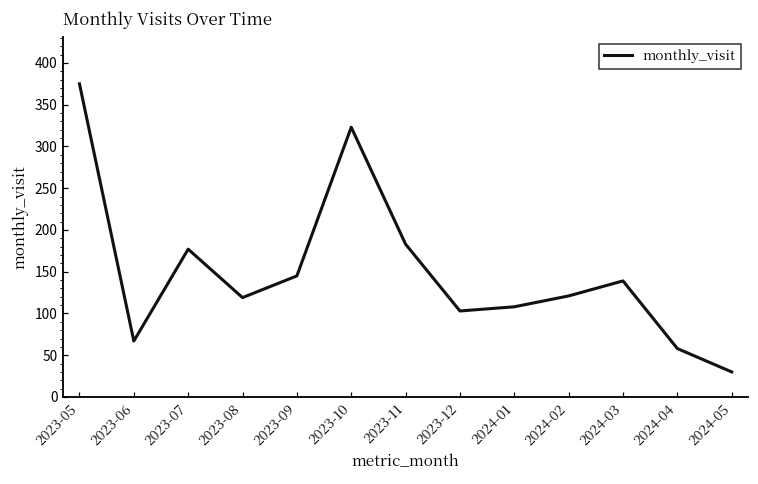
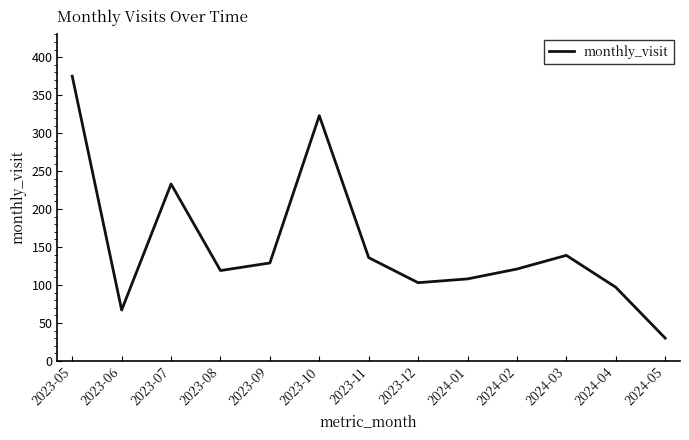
  {
    "2023-05": 380,
    "2023-06": 70,
-   "2023-07": 180,
+   "2023-07": 230,
    "2023-08": 120,
-   "2023-09": 150,
+   "2023-09": 130,
    "2023-10": 320,
-   "2023-11": 180,
+   "2023-11": 140,
    "2023-12": 100,
    "2024-01": 110,
    "2024-02": 120,
    "2024-03": 140,
-   "2024-04": 60,
+   "2024-04": 100,
    "2024-05": 30
  }
